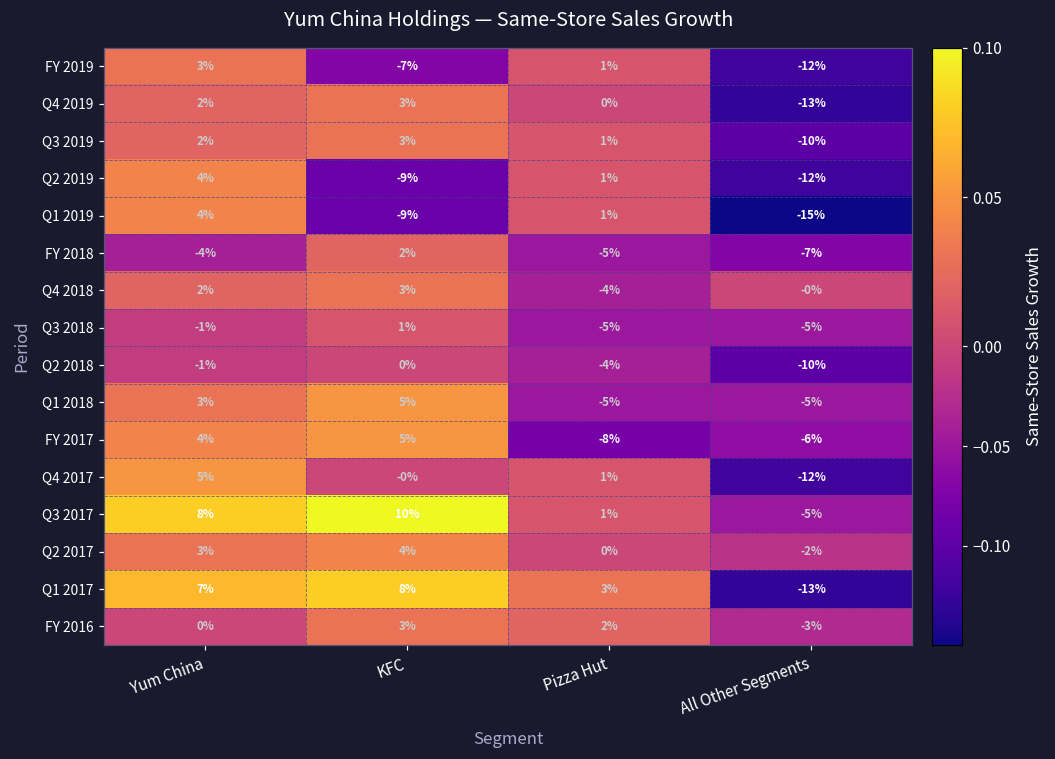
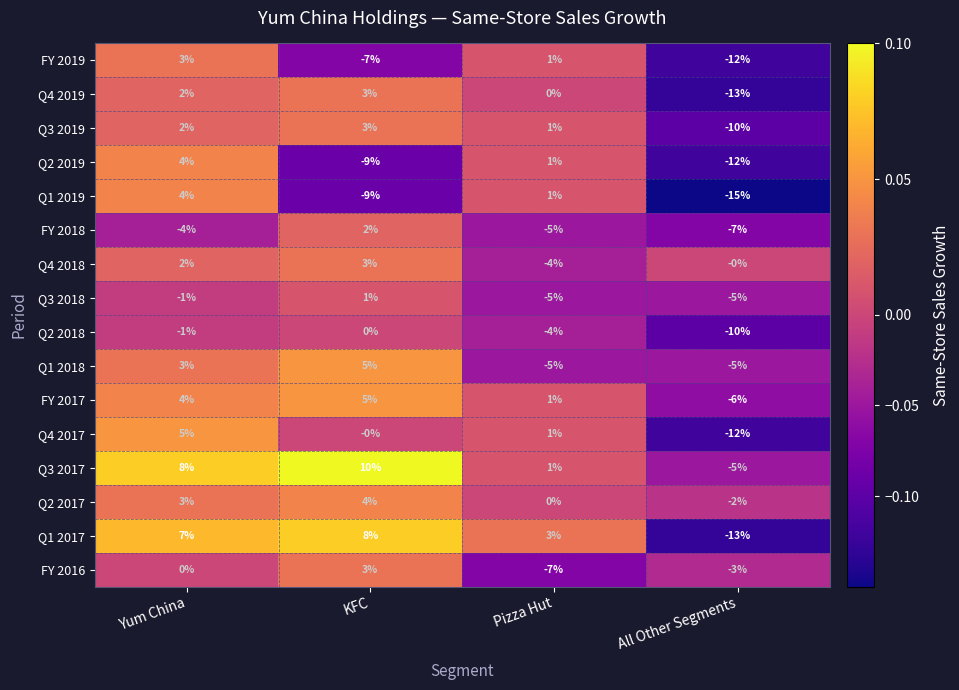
  {
    "FY 2019": {
      "Yum China": "3%",
      "KFC": "-7%",
      "Pizza Hut": "1%",
      "All Other Segments": "-12%"
    },
    "Q4 2019": {
      "Yum China": "2%",
      "KFC": "3%",
      "Pizza Hut": "0%",
      "All Other Segments": "-13%"
    },
    "Q3 2019": {
      "Yum China": "2%",
      "KFC": "3%",
      "Pizza Hut": "1%",
      "All Other Segments": "-10%"
    },
    "Q2 2019": {
      "Yum China": "4%",
      "KFC": "-9%",
      "Pizza Hut": "1%",
      "All Other Segments": "-12%"
    },
    "Q1 2019": {
      "Yum China": "4%",
      "KFC": "-9%",
      "Pizza Hut": "1%",
      "All Other Segments": "-15%"
    },
    "FY 2018": {
      "Yum China": "-4%",
      "KFC": "2%",
      "Pizza Hut": "-5%",
      "All Other Segments": "-7%"
    },
    "Q4 2018": {
      "Yum China": "2%",
      "KFC": "3%",
      "Pizza Hut": "-4%",
      "All Other Segments": "-0%"
    },
    "Q3 2018": {
      "Yum China": "-1%",
      "KFC": "1%",
      "Pizza Hut": "-5%",
      "All Other Segments": "-5%"
    },
    "Q2 2018": {
      "Yum China": "-1%",
      "KFC": "0%",
      "Pizza Hut": "-4%",
      "All Other Segments": "-10%"
    },
    "Q1 2018": {
      "Yum China": "3%",
      "KFC": "5%",
      "Pizza Hut": "-5%",
      "All Other Segments": "-5%"
    },
    "FY 2017": {
      "Yum China": "4%",
      "KFC": "5%",
-     "Pizza Hut": "-8%",
+     "Pizza Hut": "1%",
      "All Other Segments": "-6%"
    },
    "Q4 2017": {
      "Yum China": "5%",
      "KFC": "-0%",
      "Pizza Hut": "1%",
      "All Other Segments": "-12%"
    },
    "Q3 2017": {
      "Yum China": "8%",
      "KFC": "10%",
      "Pizza Hut": "1%",
      "All Other Segments": "-5%"
    },
    "Q2 2017": {
      "Yum China": "3%",
      "KFC": "4%",
      "Pizza Hut": "0%",
      "All Other Segments": "-2%"
    },
    "Q1 2017": {
      "Yum China": "7%",
      "KFC": "8%",
      "Pizza Hut": "3%",
      "All Other Segments": "-13%"
    },
    "FY 2016": {
      "Yum China": "0%",
      "KFC": "3%",
-     "Pizza Hut": "2%",
+     "Pizza Hut": "-7%",
      "All Other Segments": "-3%"
    }
  }
